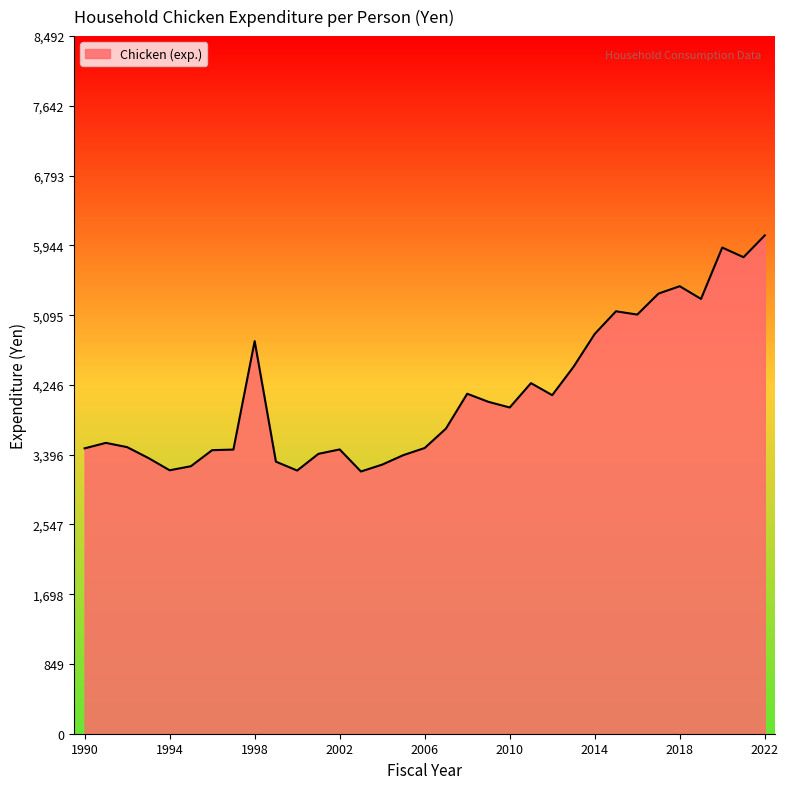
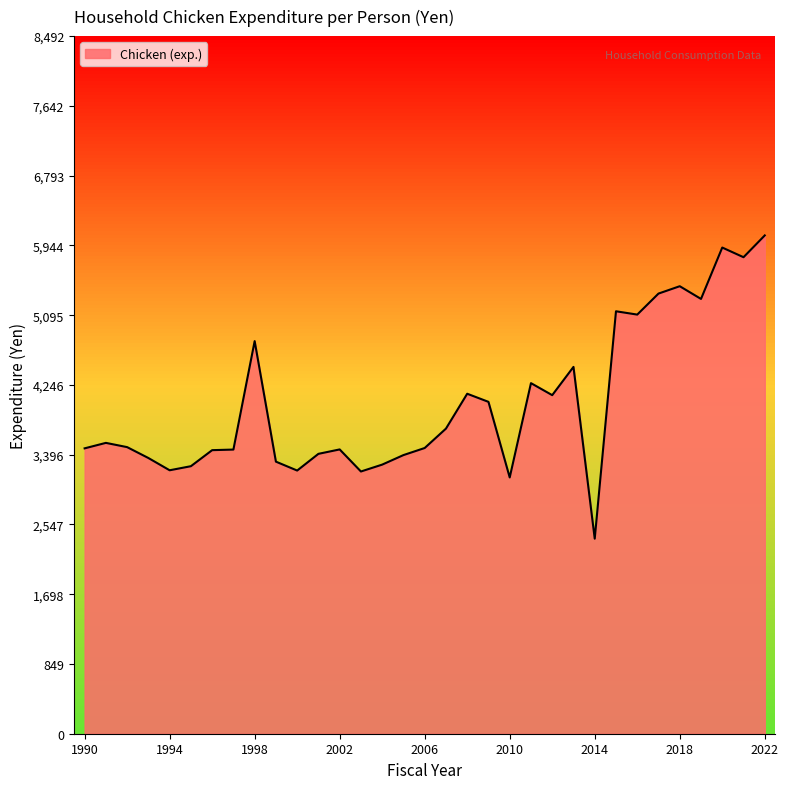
  {
    "Chicken (exp.)": {
      "1990": "3,500",
      "1994": "3,200",
      "1998": "4,800",
      "2002": "3,500",
      "2006": "3,500",
-     "2010": "4,000",
-     "2014": "4,900",
+     "2010": "3,100",
+     "2014": "2,400",
      "2018": "5,400",
      "2022": "6,100"
    }
  }
